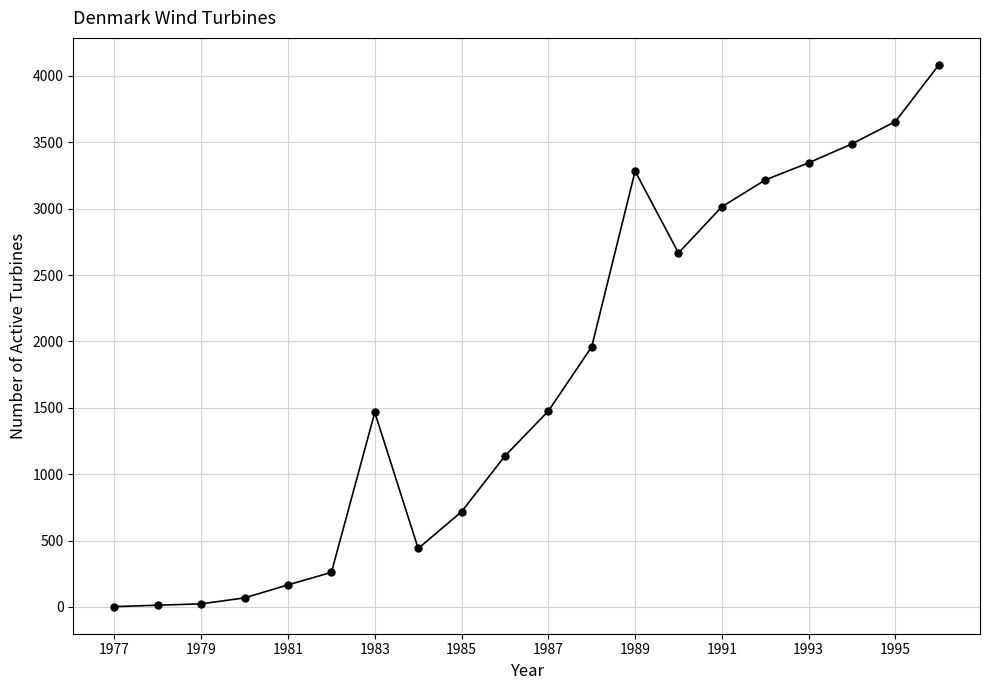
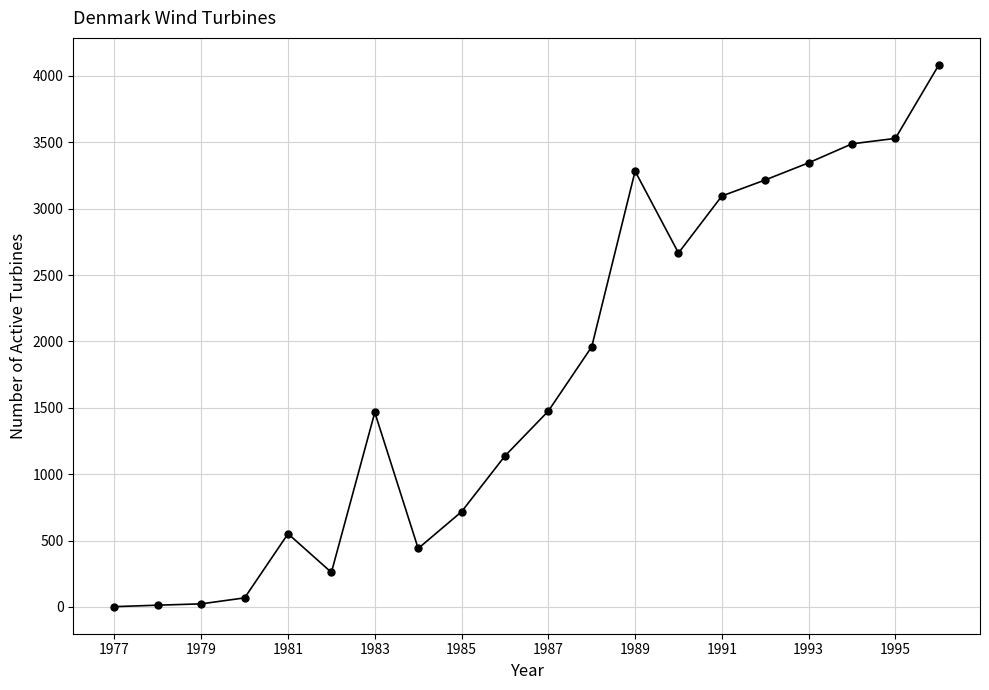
  {
    "1977": 0,
    "1979": 20,
-   "1981": 170,
+   "1981": 550,
    "1983": 1470,
    "1985": 720,
    "1987": 1480,
    "1989": 3280,
-   "1991": 3010,
+   "1991": 3100,
    "1993": 3350,
-   "1995": 3660
+   "1995": 3530
  }
